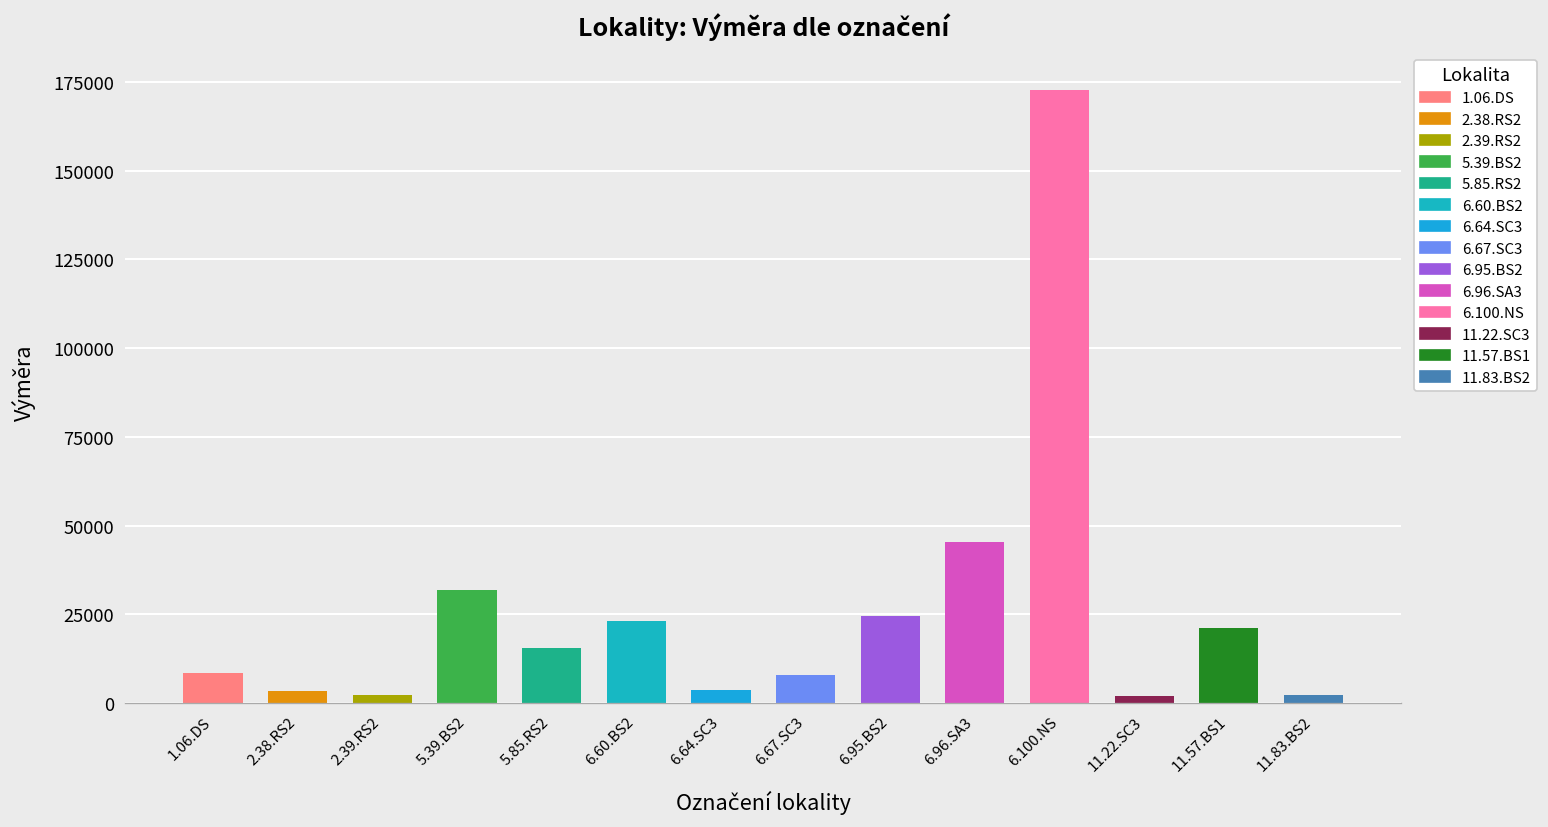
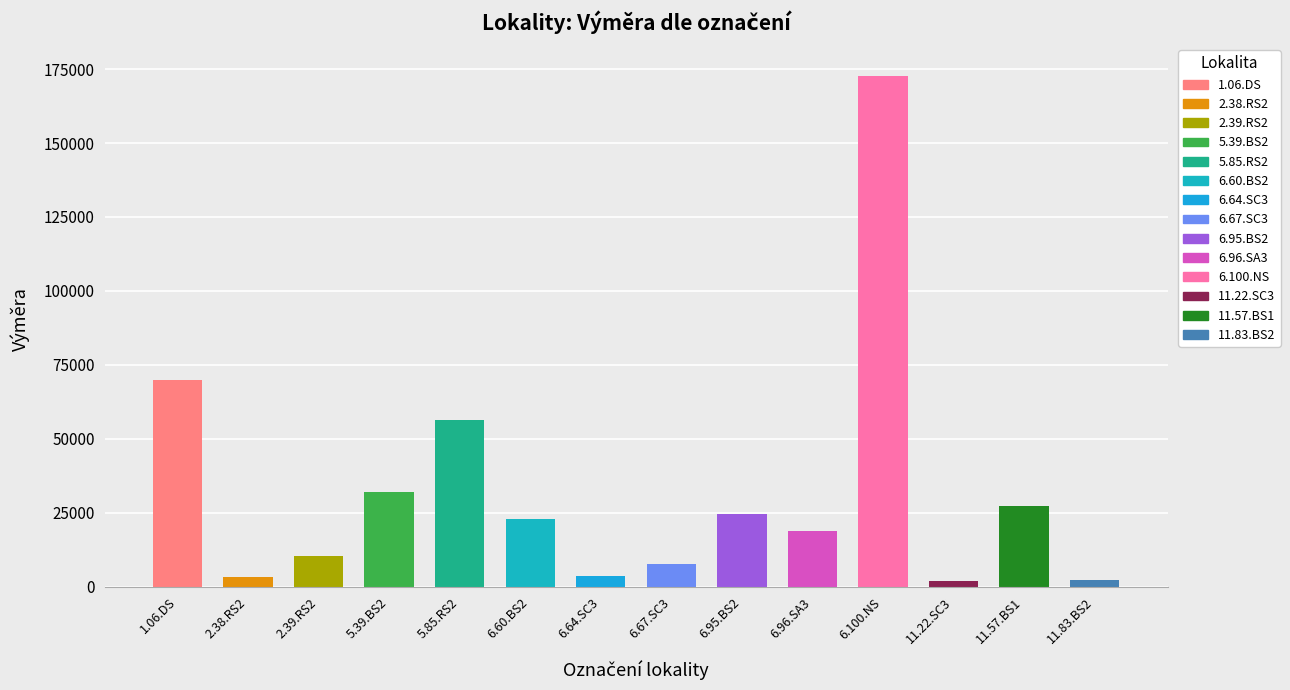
  {
-   "1.06.DS": 8000,
+   "1.06.DS": 70000,
    "2.38.RS2": 3000,
-   "2.39.RS2": 2000,
+   "2.39.RS2": 10000,
    "5.39.BS2": 32000,
-   "5.85.RS2": 16000,
+   "5.85.RS2": 56000,
    "6.60.BS2": 23000,
    "6.64.SC3": 4000,
    "6.67.SC3": 8000,
    "6.95.BS2": 25000,
-   "6.96.SA3": 45000,
+   "6.96.SA3": 19000,
    "6.100.NS": 173000,
    "11.22.SC3": 2000,
-   "11.57.BS1": 21000,
+   "11.57.BS1": 27000,
    "11.83.BS2": 2000
  }
